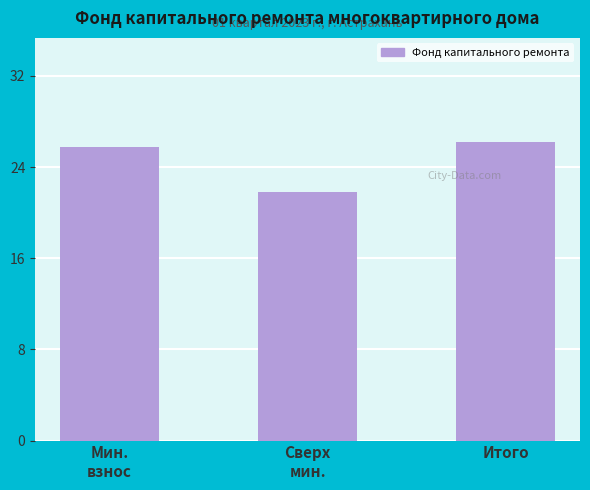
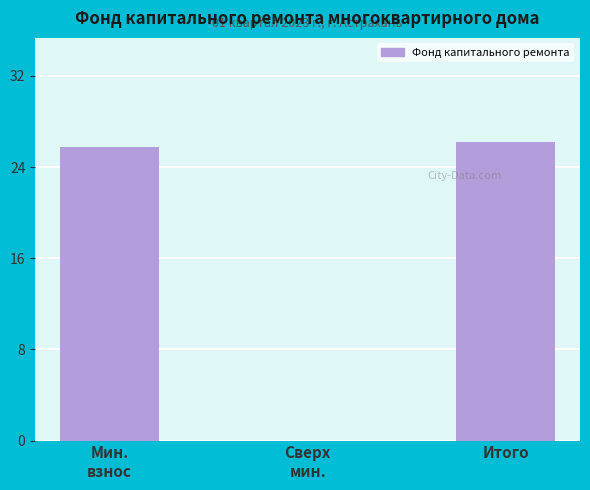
  {
    "Мин. взнос": 25.8,
-   "Сверх мин.": 21.8,
+   "Сверх мин.": 0.0,
    "Итого": 26.2
  }
